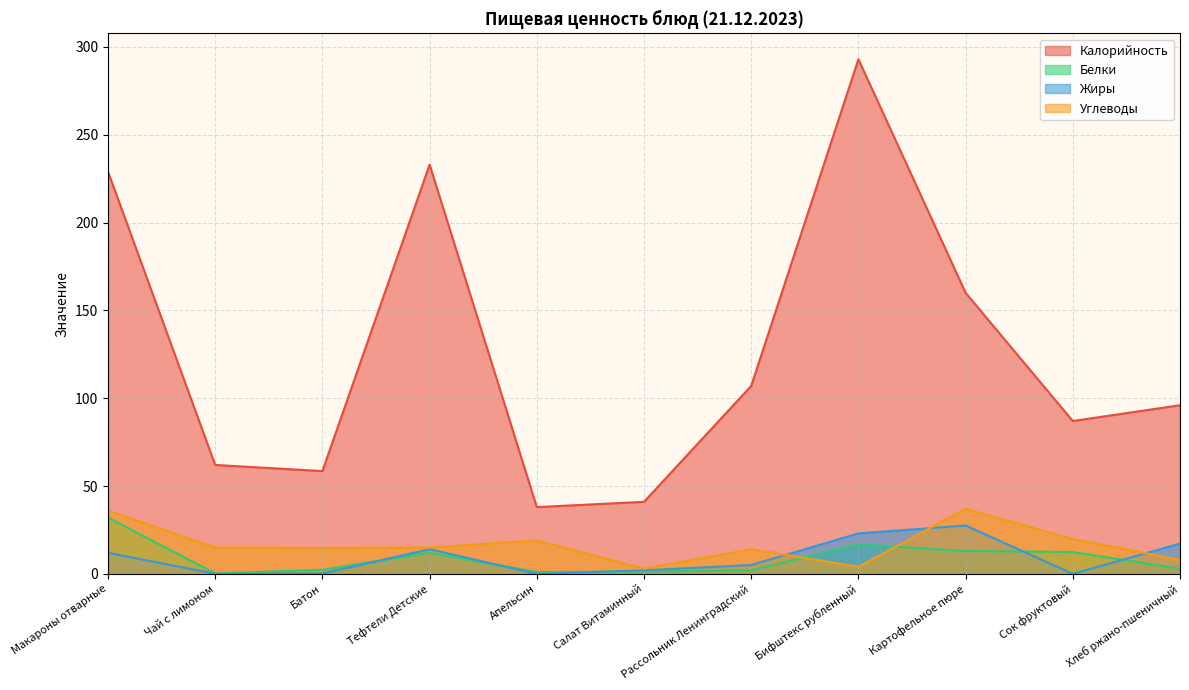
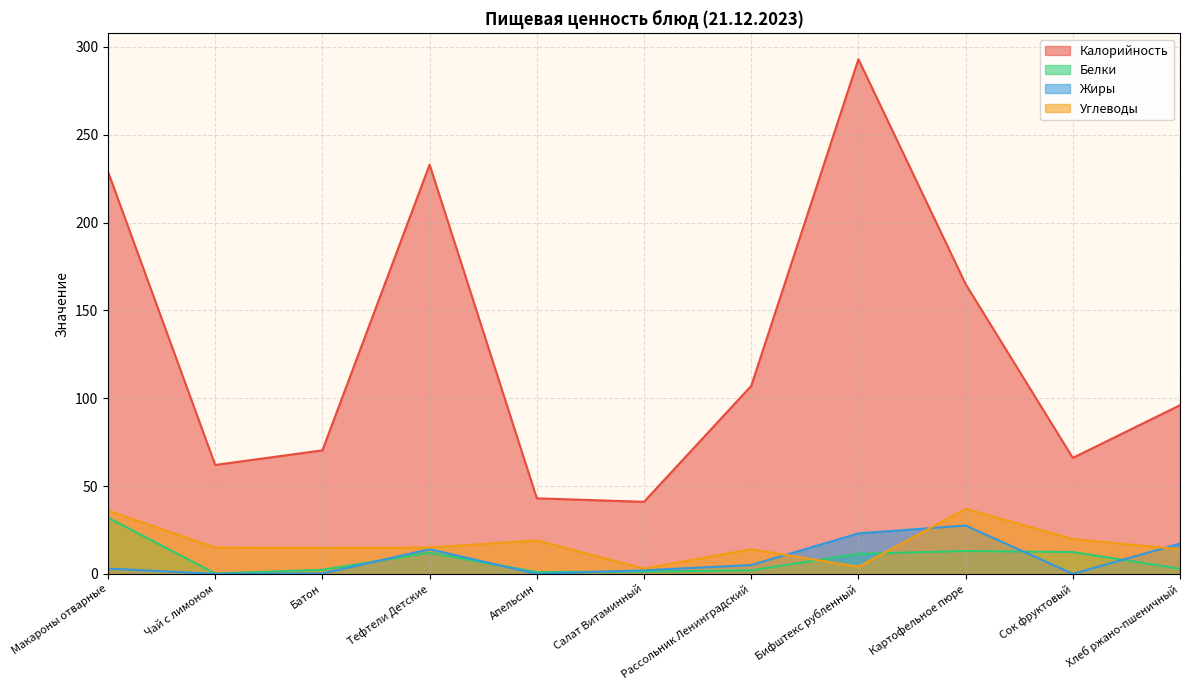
  {
    "Калорийность": {
      "Макароны отварные": 229,
      "Чай с лимоном": 62,
-     "Батон": 59,
+     "Батон": 70,
      "Тефтели Детские": 233,
-     "Апельсин": 38,
+     "Апельсин": 43,
      "Салат Витаминный": 41,
      "Рассольник Ленинградский": 107,
      "Бифштекс рубленный": 293,
-     "Картофельное пюре": 160,
-     "Сок фруктовый": 87,
+     "Картофельное пюре": 165,
+     "Сок фруктовый": 66,
      "Хлеб ржано-пшеничный": 96
    },
    "Белки": {
      "Макароны отварные": 32,
      "Батон": 2,
      "Тефтели Детские": 12,
      "Рассольник Ленинградский": 2,
-     "Бифштекс рубленный": 17,
+     "Бифштекс рубленный": 11,
      "Картофельное пюре": 13,
      "Сок фруктовый": 12,
      "Хлеб ржано-пшеничный": 3
    },
    "Жиры": {
-     "Макароны отварные": 12,
+     "Макароны отварные": 3,
      "Батон": 0,
      "Рассольник Ленинградский": 5,
      "Бифштекс рубленный": 23,
      "Картофельное пюре": 28,
      "Сок фруктовый": 0,
      "Хлеб ржано-пшеничный": 17
    },
    "Углеводы": {
      "Макароны отварные": 36,
      "Чай с лимоном": 15,
      "Батон": 15,
      "Апельсин": 19,
      "Рассольник Ленинградский": 14,
      "Бифштекс рубленный": 4,
      "Картофельное пюре": 37,
      "Сок фруктовый": 20,
-     "Хлеб ржано-пшеничный": 8
+     "Хлеб ржано-пшеничный": 14
    }
  }
